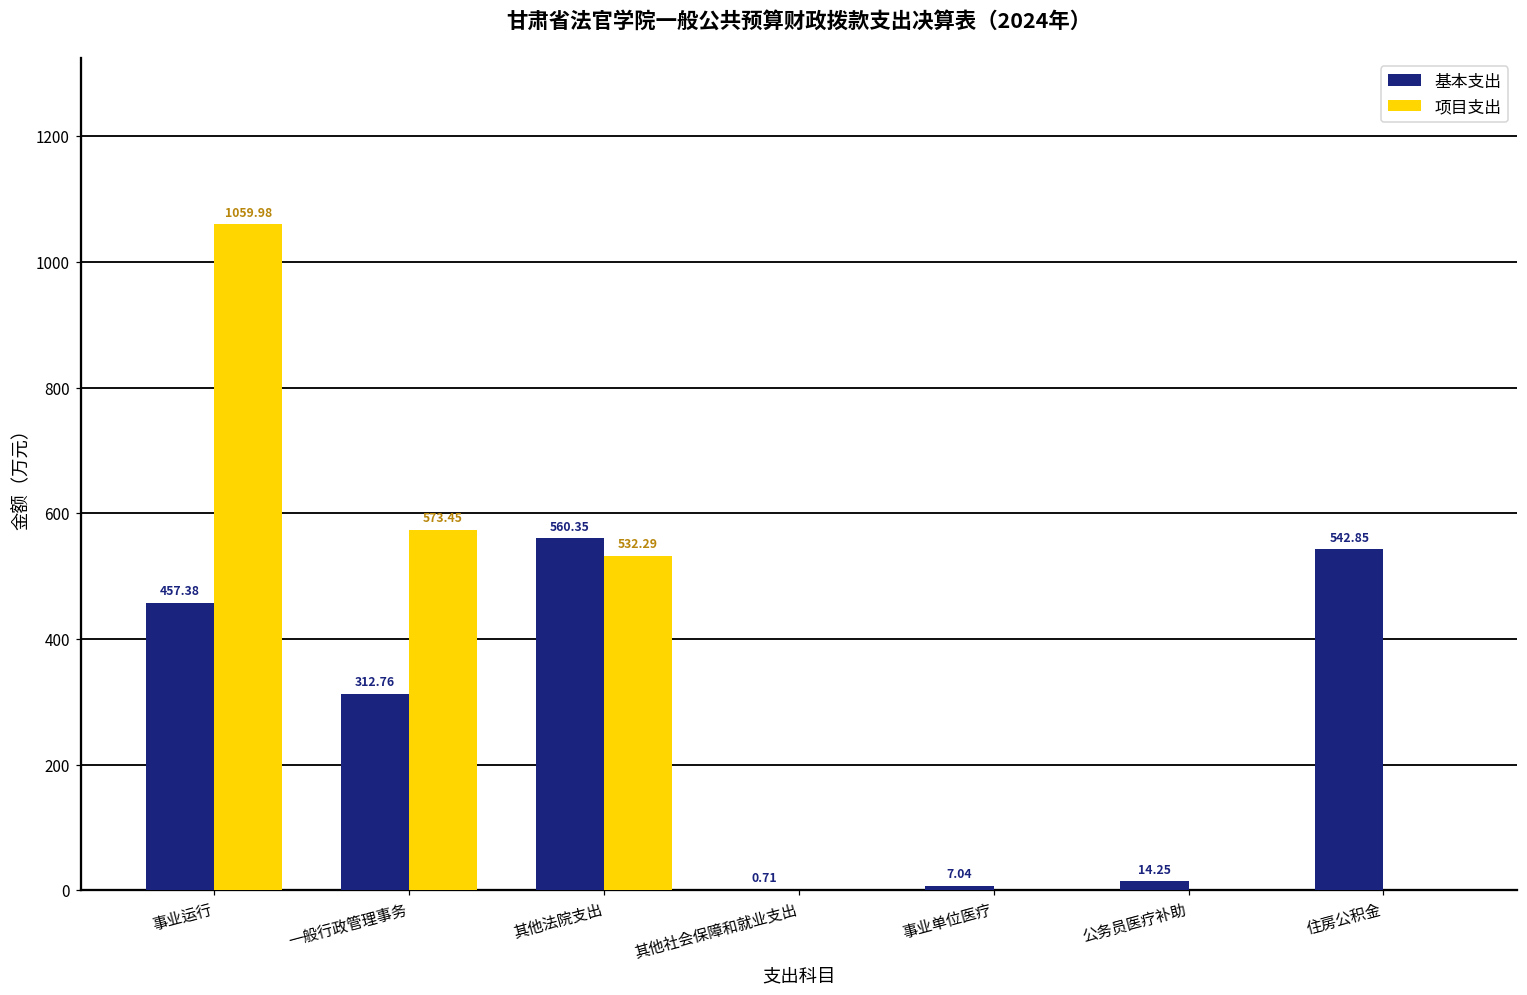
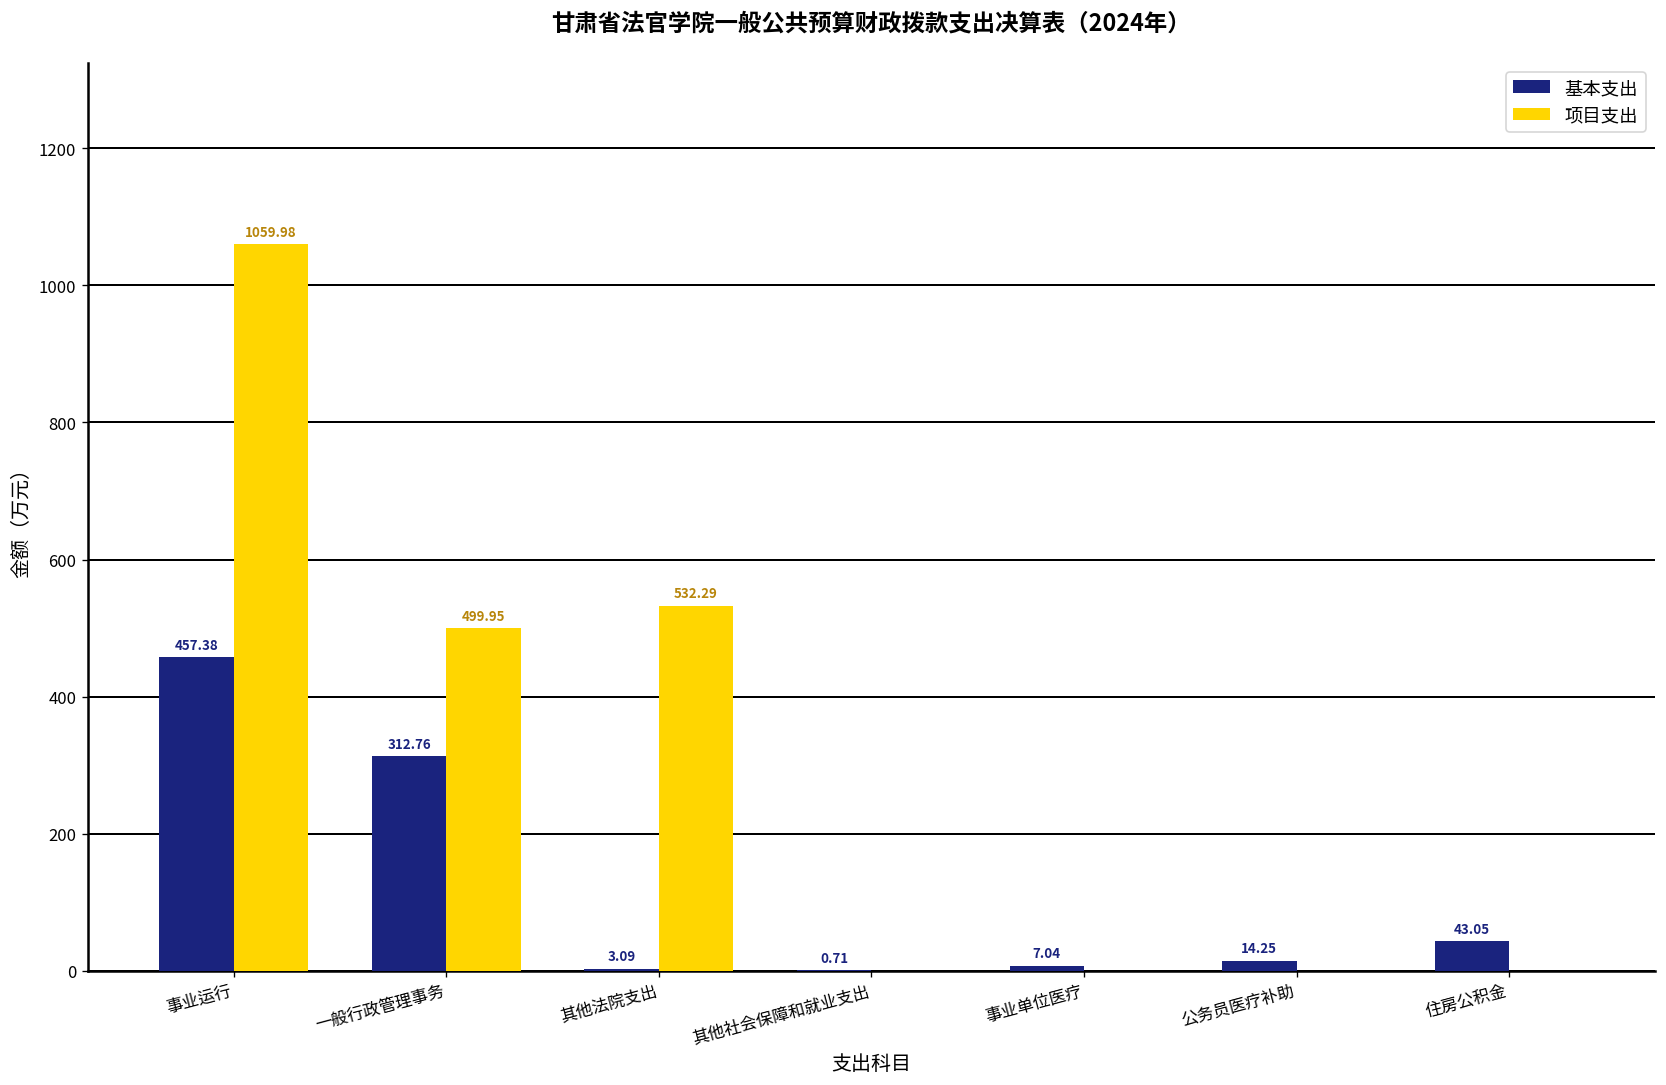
  {
    "基本支出": {
      "事业运行": 457.38,
      "一般行政管理事务": 312.76,
-     "其他法院支出": 560.35,
+     "其他法院支出": 3.09,
      "其他社会保障和就业支出": 0.71,
      "事业单位医疗": 7.04,
      "公务员医疗补助": 14.25,
-     "住房公积金": 542.85
+     "住房公积金": 43.05
    },
    "项目支出": {
      "事业运行": 1059.98,
-     "一般行政管理事务": 573.45,
+     "一般行政管理事务": 499.95,
      "其他法院支出": 532.29
    }
  }
